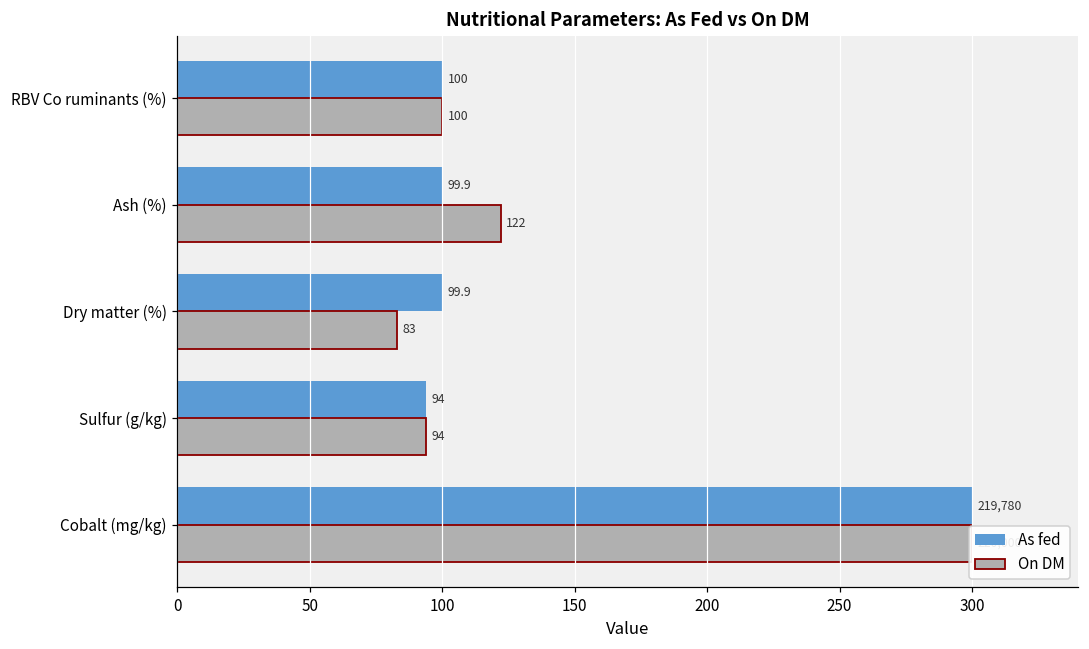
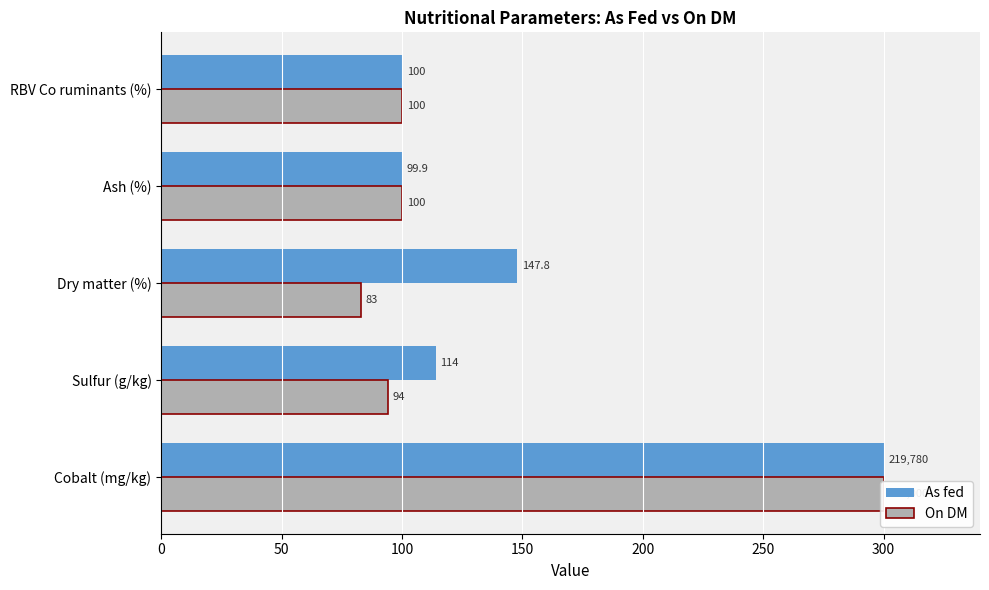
  {
    "As fed": {
      "RBV Co ruminants (%)": 100,
      "Ash (%)": 99.9,
-     "Dry matter (%)": 99.9,
-     "Sulfur (g/kg)": 94
+     "Dry matter (%)": 147.8,
+     "Sulfur (g/kg)": 114
    },
    "On DM": {
      "RBV Co ruminants (%)": 100,
-     "Ash (%)": 122,
+     "Ash (%)": 100,
      "Dry matter (%)": 83,
      "Sulfur (g/kg)": 94
    }
  }
